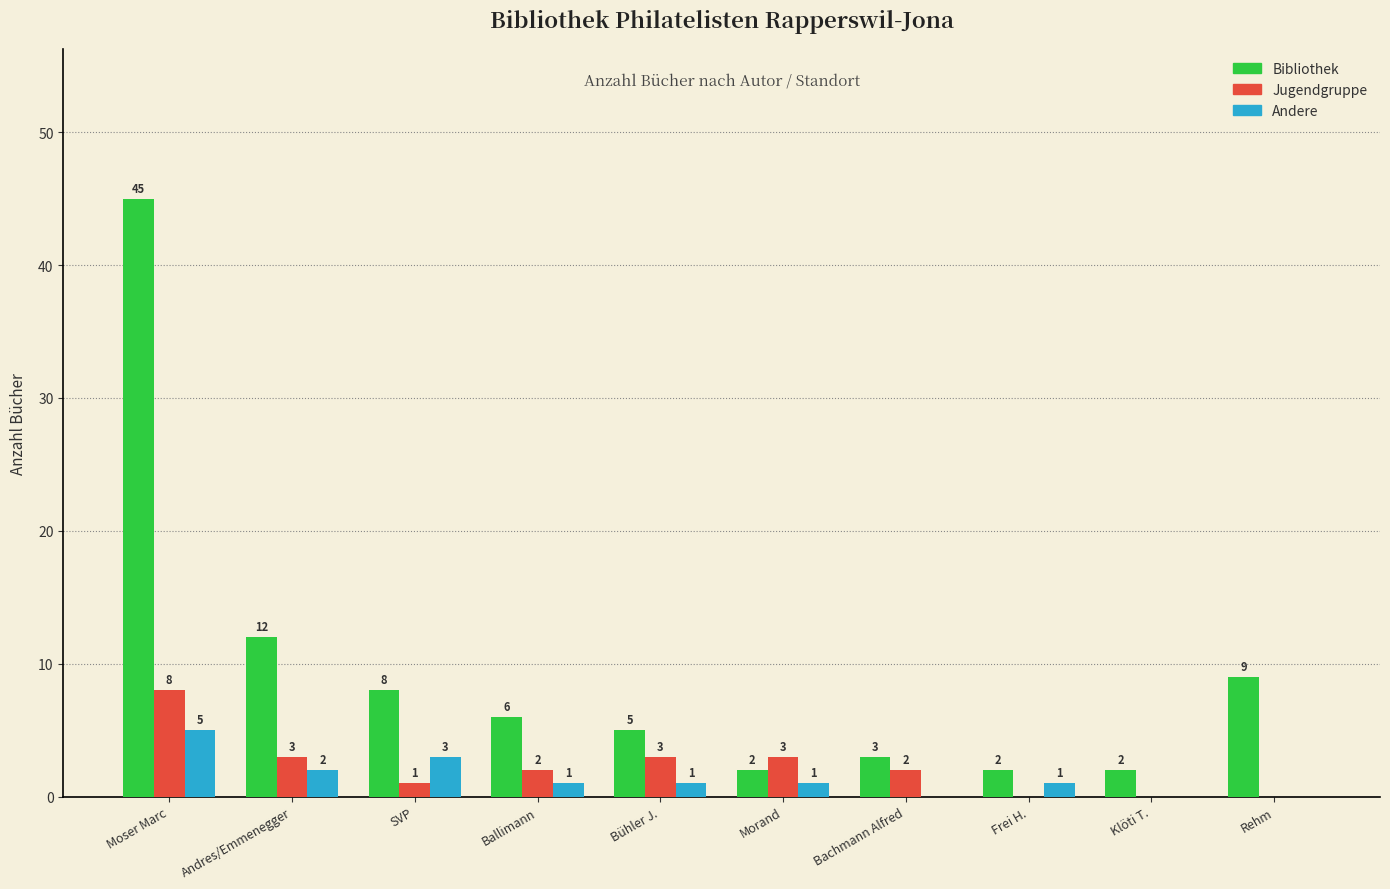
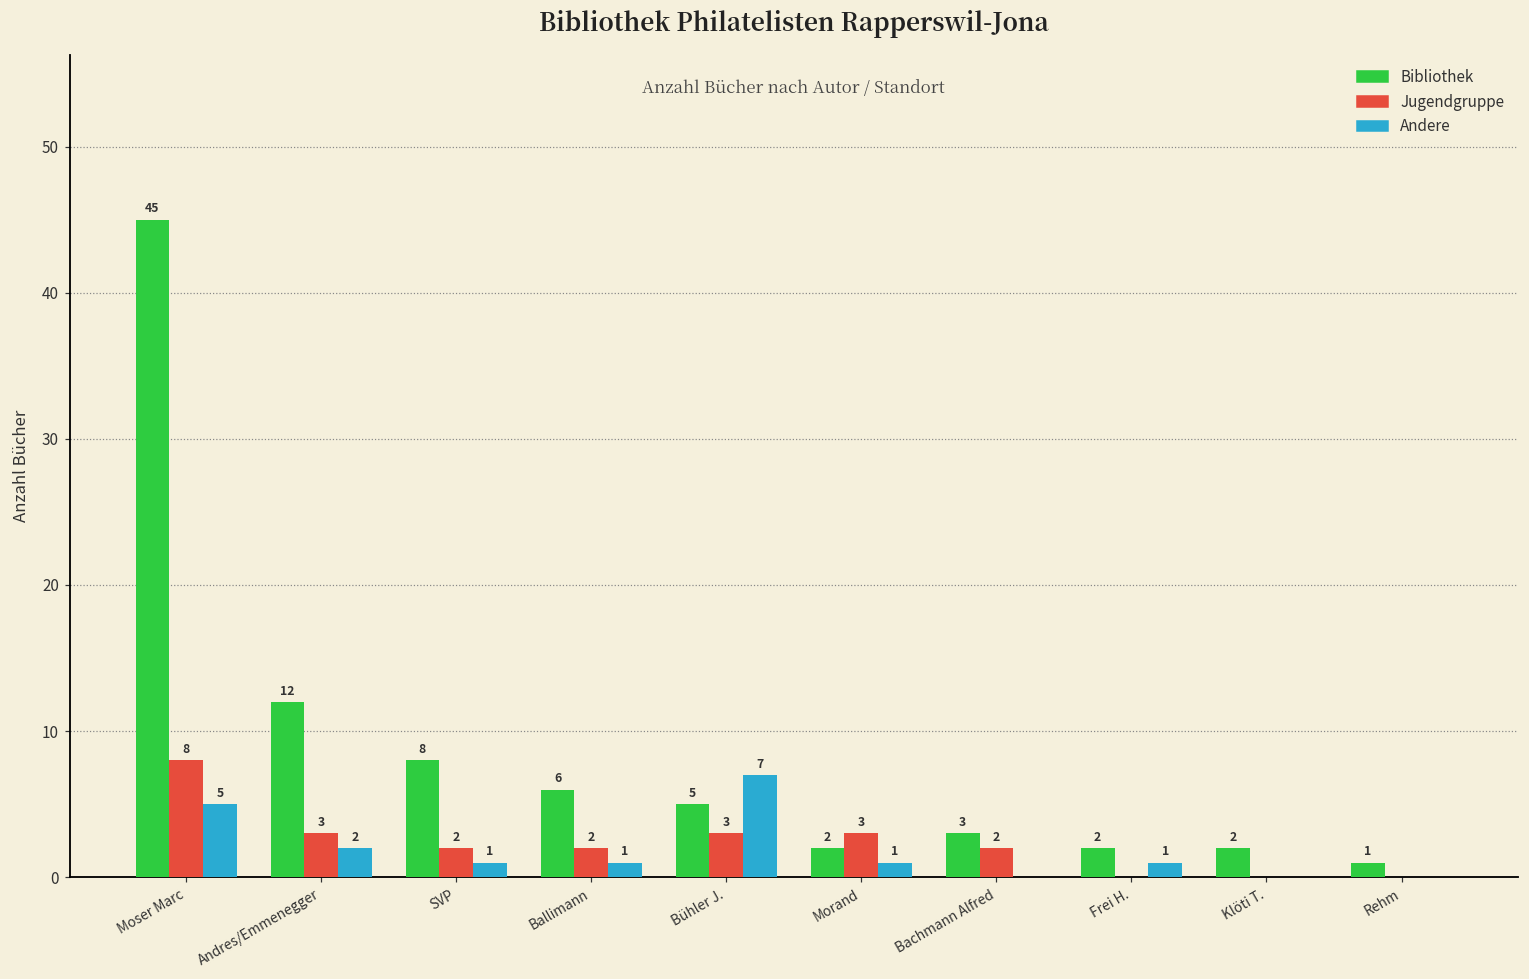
  {
    "Bibliothek": {
      "Moser Marc": 45,
      "Andres/Emmenegger": 12,
      "SVP": 8,
      "Ballimann": 6,
      "Bühler J.": 5,
      "Morand": 2,
      "Bachmann Alfred": 3,
      "Frei H.": 2,
      "Klöti T.": 2,
-     "Rehm": 9
+     "Rehm": 1
    },
    "Jugendgruppe": {
      "Moser Marc": 8,
      "Andres/Emmenegger": 3,
-     "SVP": 1,
+     "SVP": 2,
      "Ballimann": 2,
      "Bühler J.": 3,
      "Morand": 3,
      "Bachmann Alfred": 2
    },
    "Andere": {
      "Moser Marc": 5,
      "Andres/Emmenegger": 2,
-     "SVP": 3,
+     "SVP": 1,
      "Ballimann": 1,
-     "Bühler J.": 1,
+     "Bühler J.": 7,
      "Morand": 1,
      "Frei H.": 1
    }
  }
